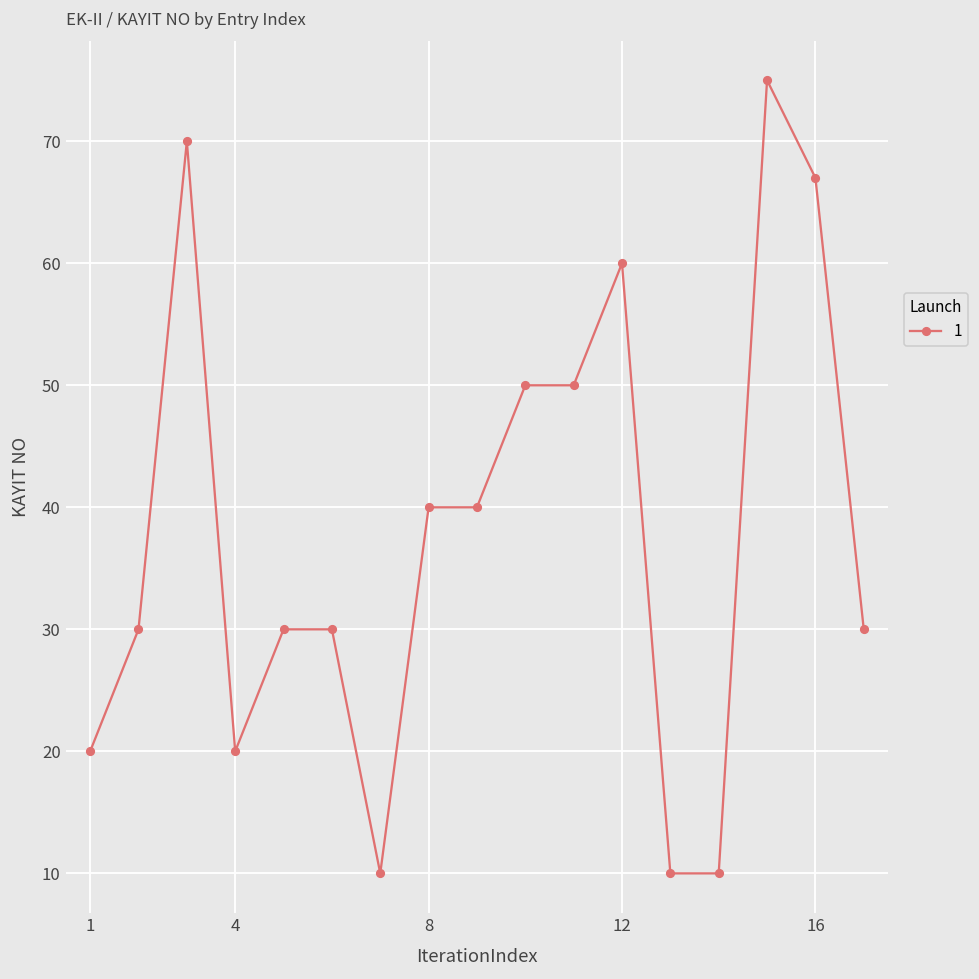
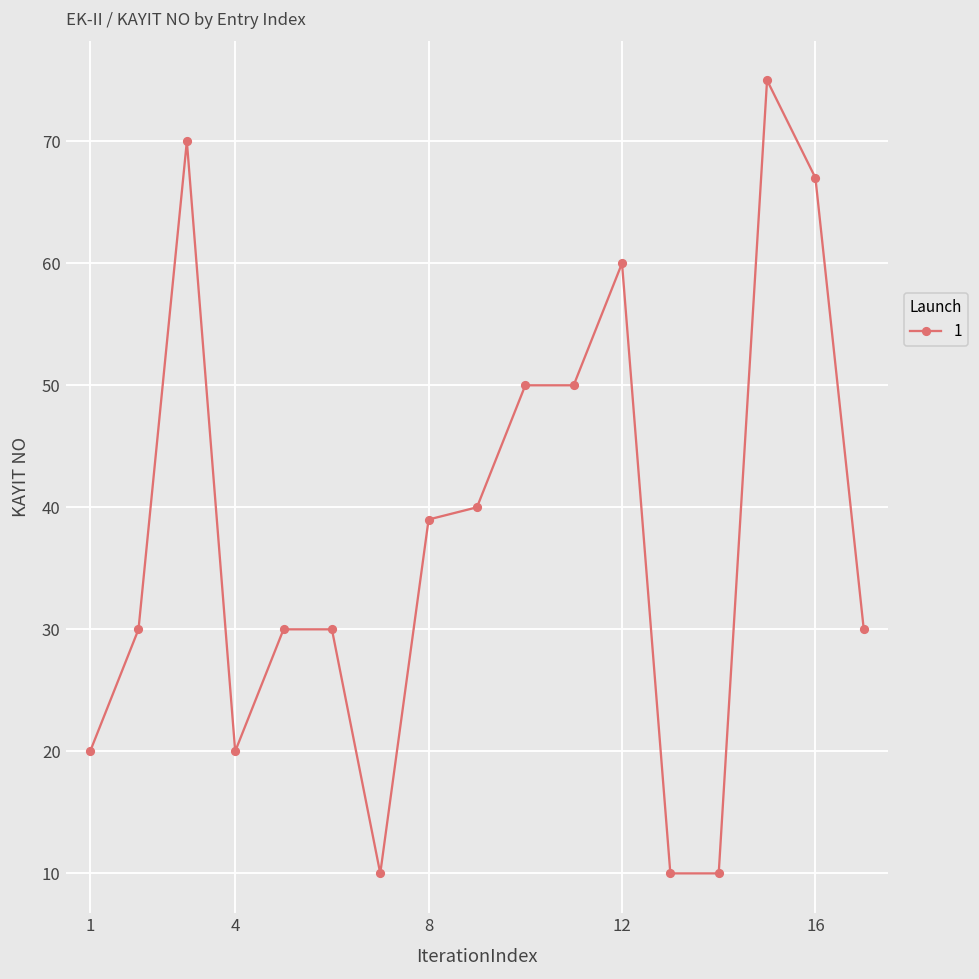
  {
    "1": 20,
    "4": 20,
-   "8": 40,
+   "8": 39,
    "12": 60,
    "16": 67
  }
